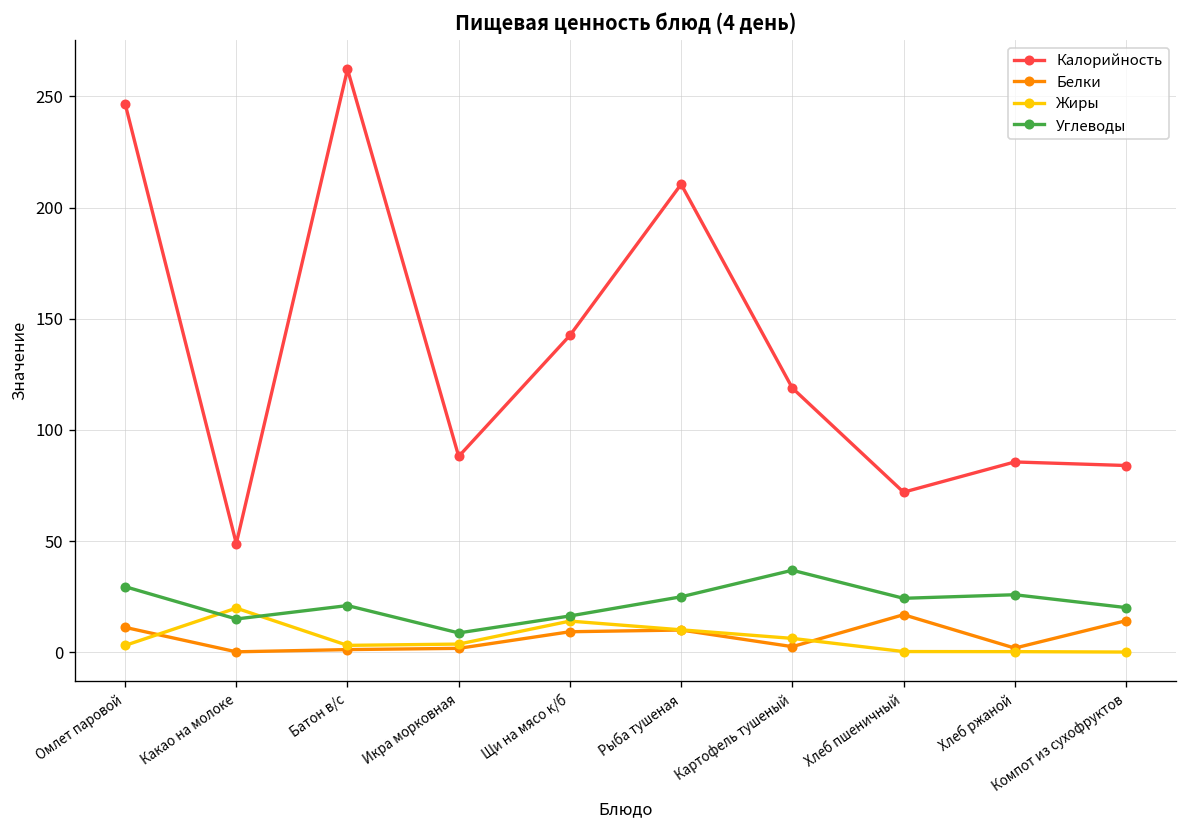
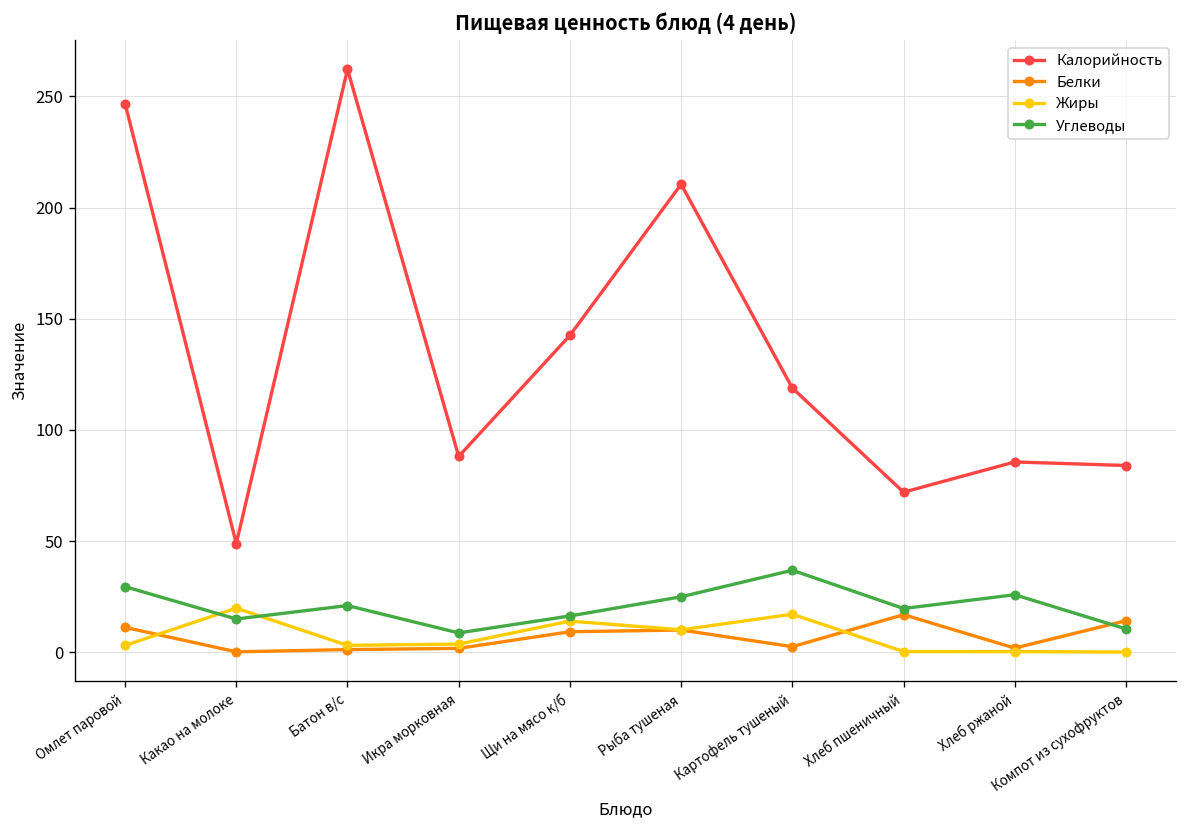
  {
    "Калорийность": {
      "Омлет паровой": 247,
      "Какао на молоке": 49,
      "Батон в/с": 262,
      "Икра морковная": 88,
      "Щи на мясо к/б": 143,
      "Рыба тушеная": 211,
      "Картофель тушеный": 119,
      "Хлеб пшеничный": 72,
      "Хлеб ржаной": 86,
      "Компот из сухофруктов": 84
    },
    "Белки": {
      "Омлет паровой": 11,
      "Какао на молоке": 0,
      "Батон в/с": 1,
      "Икра морковная": 2,
      "Щи на мясо к/б": 9,
      "Картофель тушеный": 3,
      "Хлеб пшеничный": 17,
      "Хлеб ржаной": 2,
      "Компот из сухофруктов": 14
    },
    "Жиры": {
      "Омлет паровой": 3,
      "Какао на молоке": 20,
      "Батон в/с": 3,
      "Икра морковная": 4,
      "Щи на мясо к/б": 14,
-     "Картофель тушеный": 6,
+     "Картофель тушеный": 17,
      "Хлеб пшеничный": 0,
      "Хлеб ржаной": 0,
      "Компот из сухофруктов": 0
    },
    "Углеводы": {
      "Омлет паровой": 30,
      "Какао на молоке": 15,
      "Батон в/с": 21,
      "Икра морковная": 9,
      "Щи на мясо к/б": 16,
      "Рыба тушеная": 25,
      "Картофель тушеный": 37,
-     "Хлеб пшеничный": 24,
+     "Хлеб пшеничный": 20,
      "Хлеб ржаной": 26,
-     "Компот из сухофруктов": 20
+     "Компот из сухофруктов": 11
    }
  }
